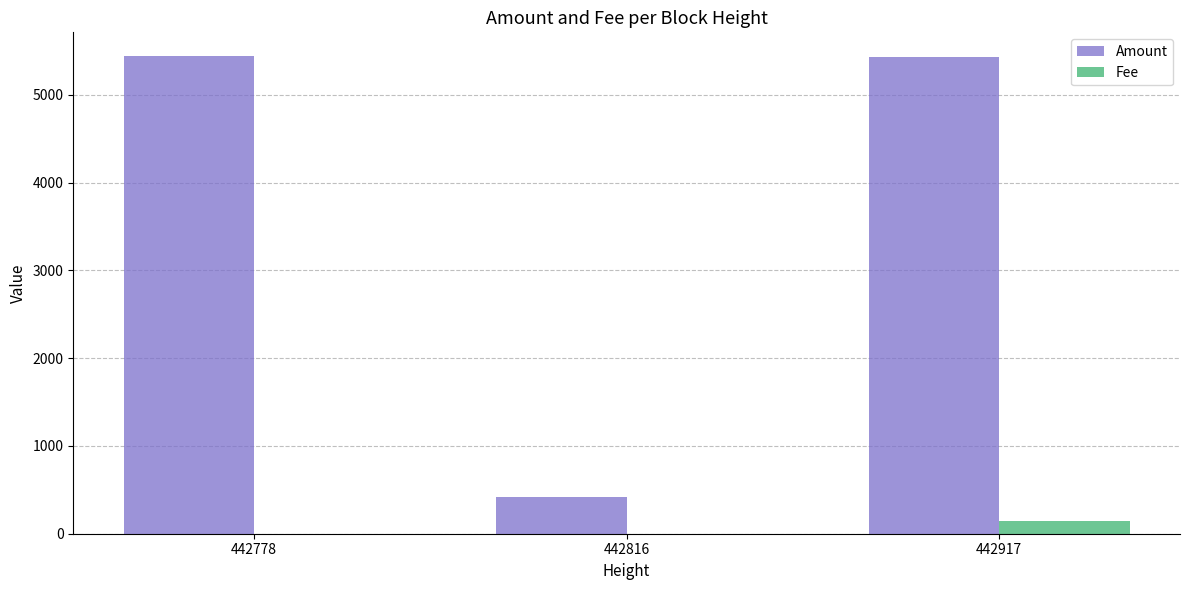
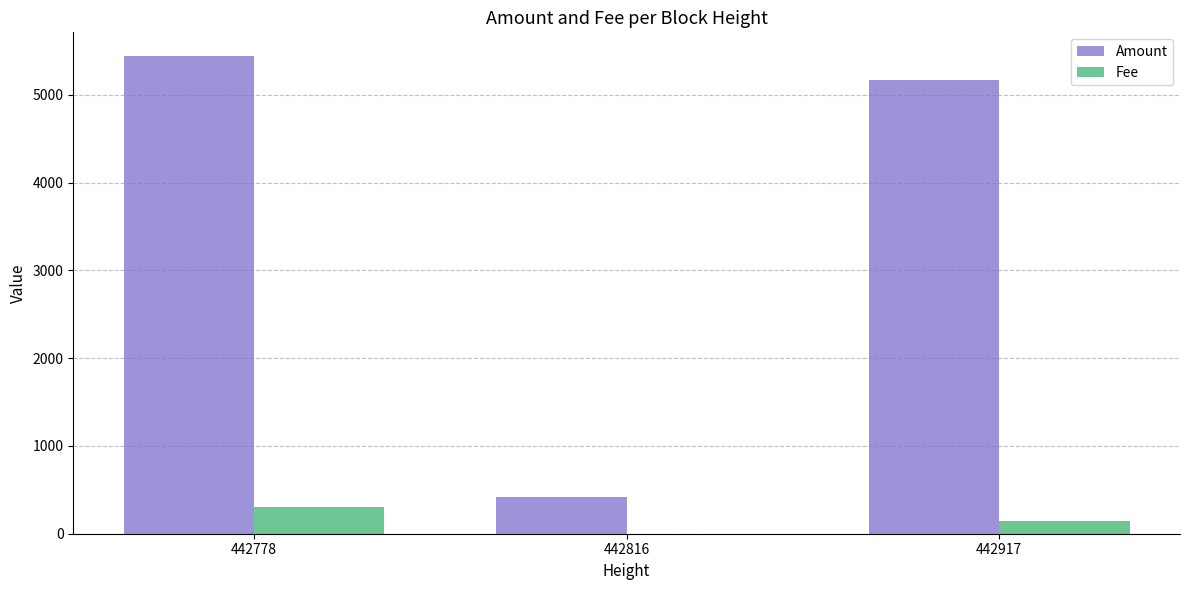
  {
    "Amount": {
      "442778": 5400,
      "442816": 400,
-     "442917": 5400
+     "442917": 5200
    },
    "Fee": {
-     "442778": 0,
+     "442778": 300,
      "442917": 100
    }
  }
